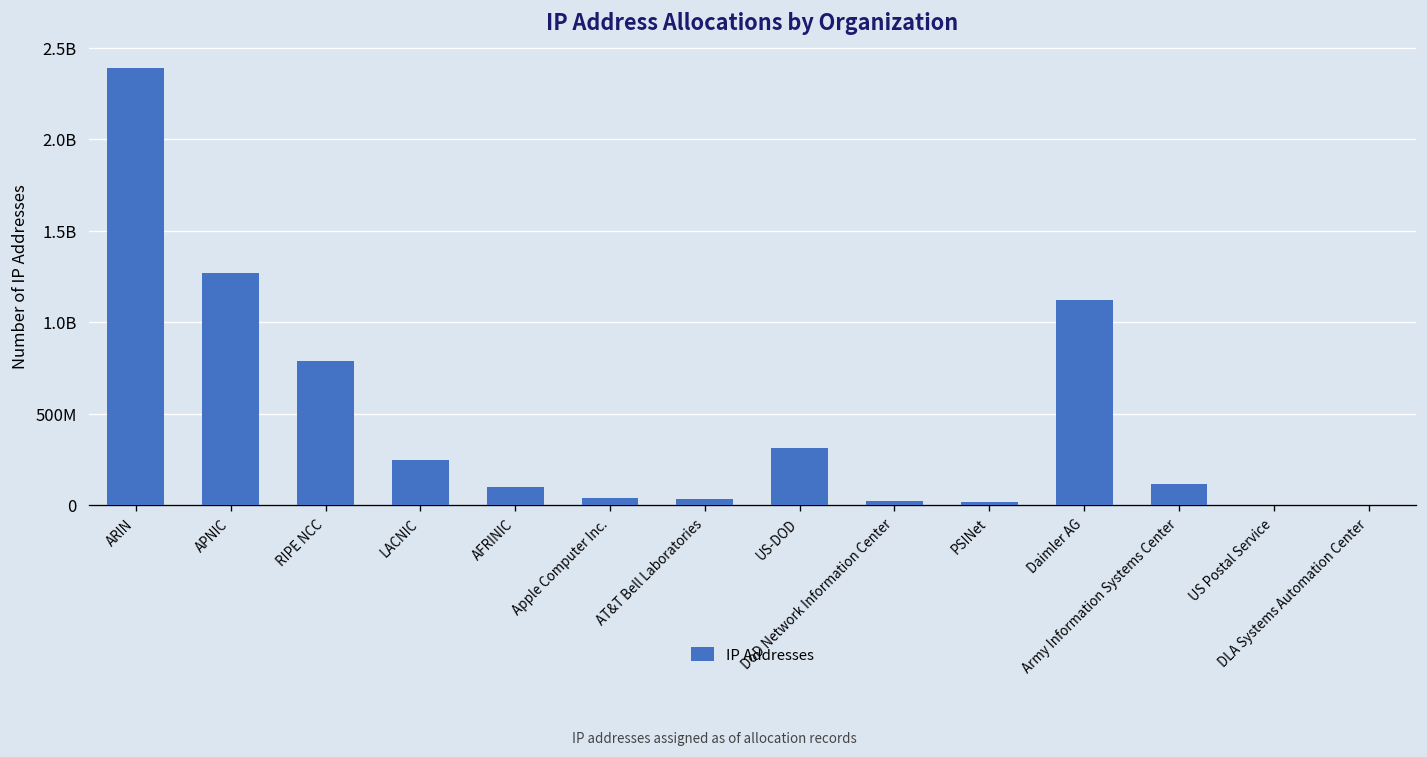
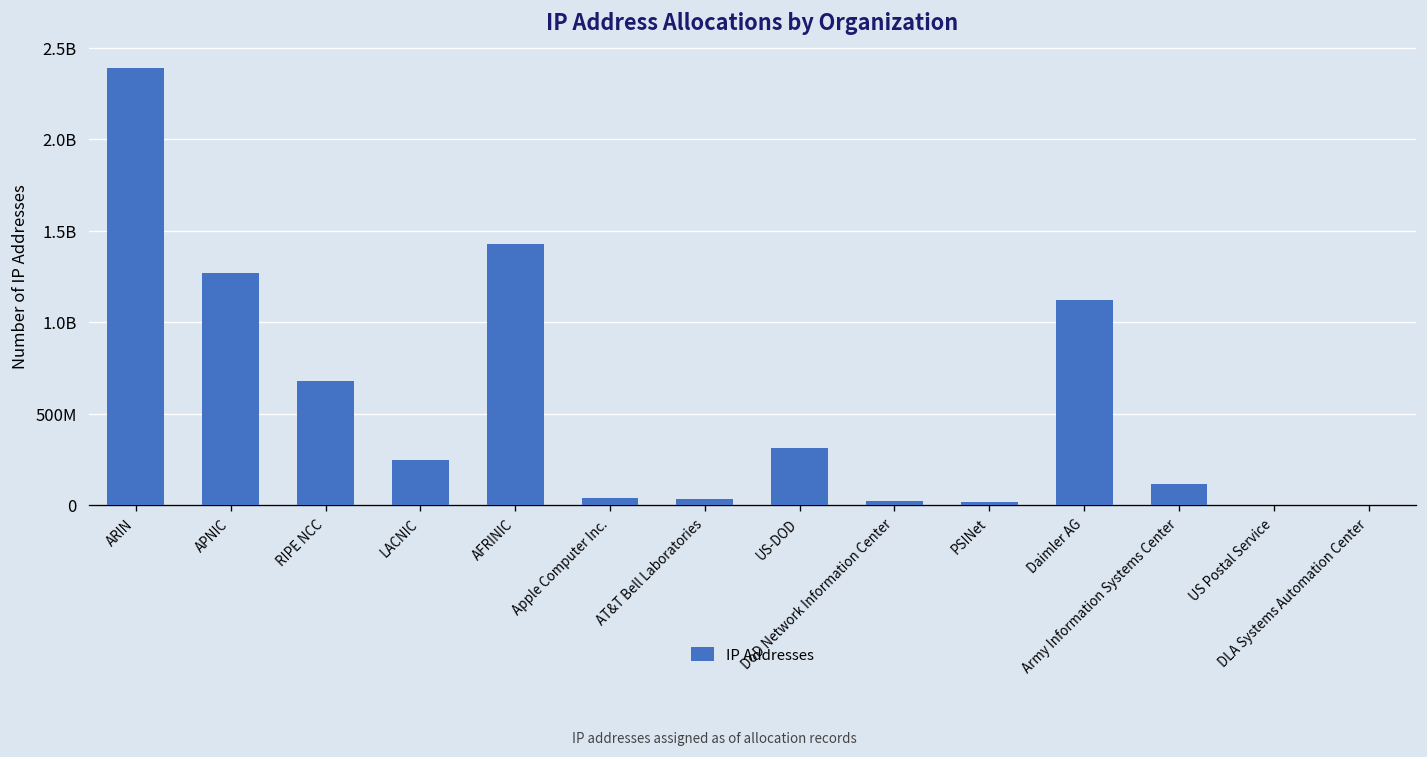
  {
    "ARIN": 2390000000,
    "APNIC": 1270000000,
-   "RIPE NCC": 790000000,
+   "RIPE NCC": 680000000,
    "LACNIC": 250000000,
-   "AFRINIC": 100000000,
+   "AFRINIC": 1430000000,
    "Apple Computer Inc.": 40000000,
    "AT&T Bell Laboratories": 30000000,
    "US-DOD": 320000000,
    "DoD Network Information Center": 20000000,
    "PSINet": 20000000,
    "Daimler AG": 1120000000,
    "Army Information Systems Center": 120000000
  }
